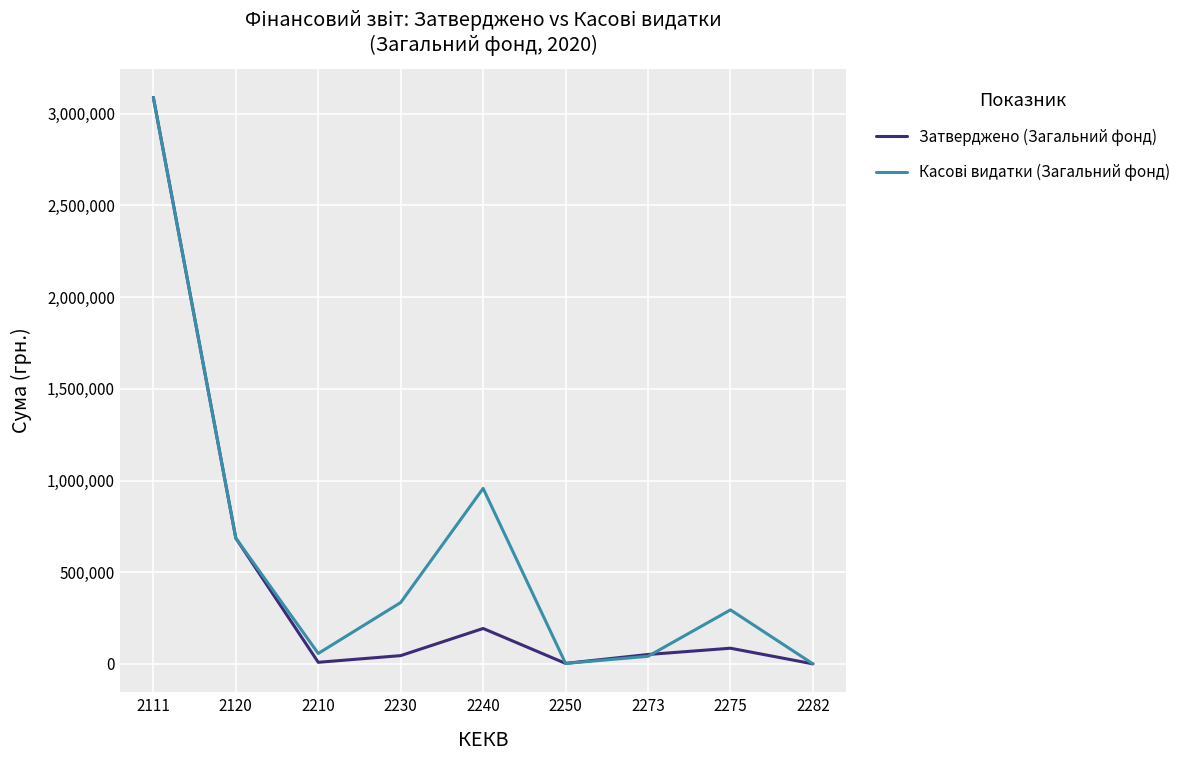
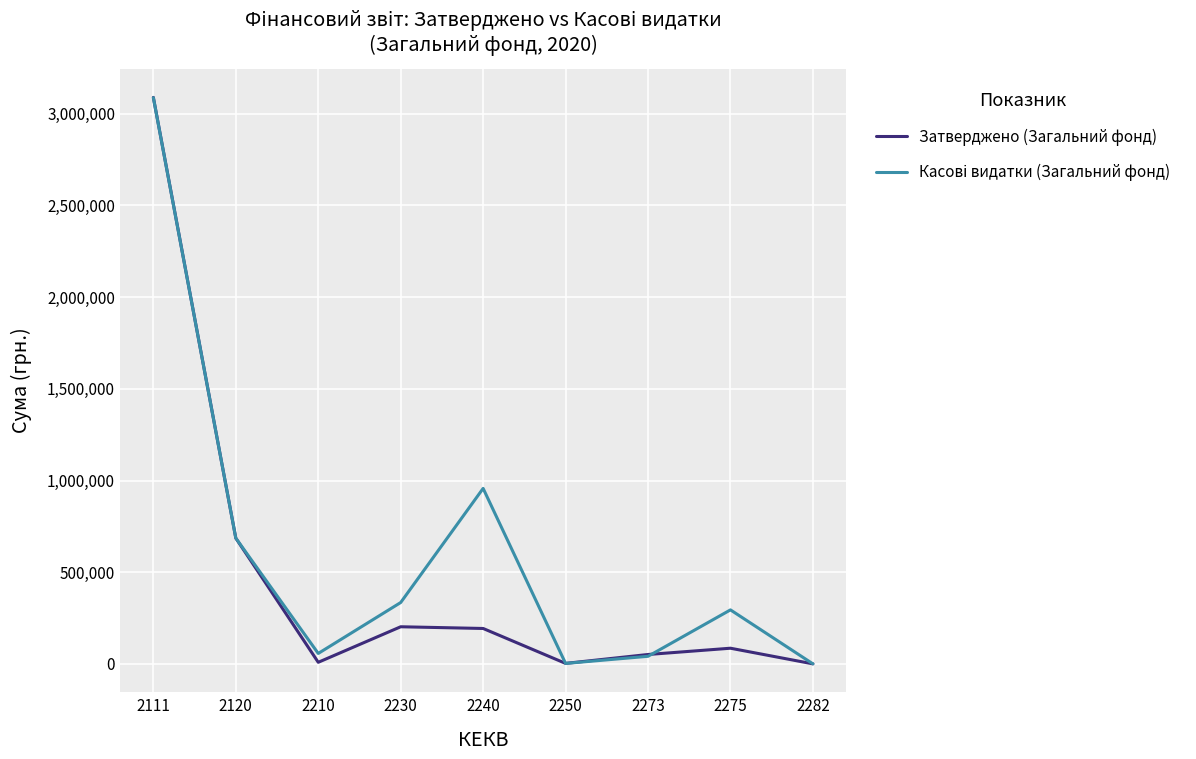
  {
    "Затверджено (Загальний фонд)": {
      "2210": "10,000",
-     "2230": "50,000",
+     "2230": "200,000",
      "2240": "190,000",
      "2275": "90,000"
    },
    "Касові видатки (Загальний фонд)": {
      "2210": "60,000",
      "2230": "340,000",
      "2240": "960,000",
      "2275": "290,000"
    }
  }
